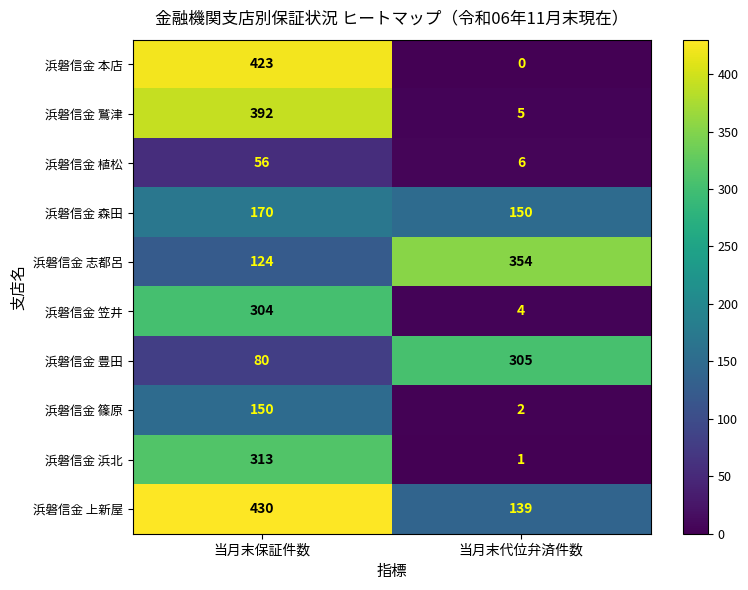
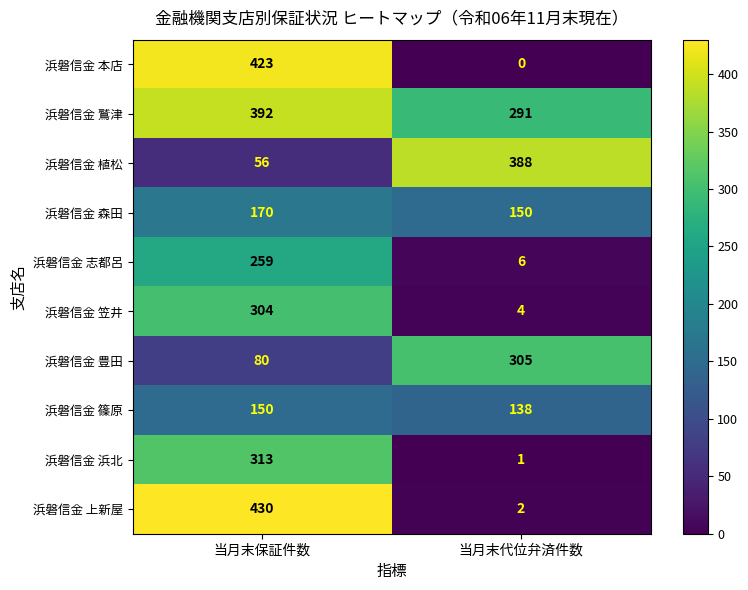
  {
    "浜磐信金 本店": {
      "当月末保証件数": 423,
      "当月末代位弁済件数": 0
    },
    "浜磐信金 鷲津": {
      "当月末保証件数": 392,
-     "当月末代位弁済件数": 5
+     "当月末代位弁済件数": 291
    },
    "浜磐信金 植松": {
      "当月末保証件数": 56,
-     "当月末代位弁済件数": 6
+     "当月末代位弁済件数": 388
    },
    "浜磐信金 森田": {
      "当月末保証件数": 170,
      "当月末代位弁済件数": 150
    },
    "浜磐信金 志都呂": {
-     "当月末保証件数": 124,
-     "当月末代位弁済件数": 354
+     "当月末保証件数": 259,
+     "当月末代位弁済件数": 6
    },
    "浜磐信金 笠井": {
      "当月末保証件数": 304,
      "当月末代位弁済件数": 4
    },
    "浜磐信金 豊田": {
      "当月末保証件数": 80,
      "当月末代位弁済件数": 305
    },
    "浜磐信金 篠原": {
      "当月末保証件数": 150,
-     "当月末代位弁済件数": 2
+     "当月末代位弁済件数": 138
    },
    "浜磐信金 浜北": {
      "当月末保証件数": 313,
      "当月末代位弁済件数": 1
    },
    "浜磐信金 上新屋": {
      "当月末保証件数": 430,
-     "当月末代位弁済件数": 139
+     "当月末代位弁済件数": 2
    }
  }
